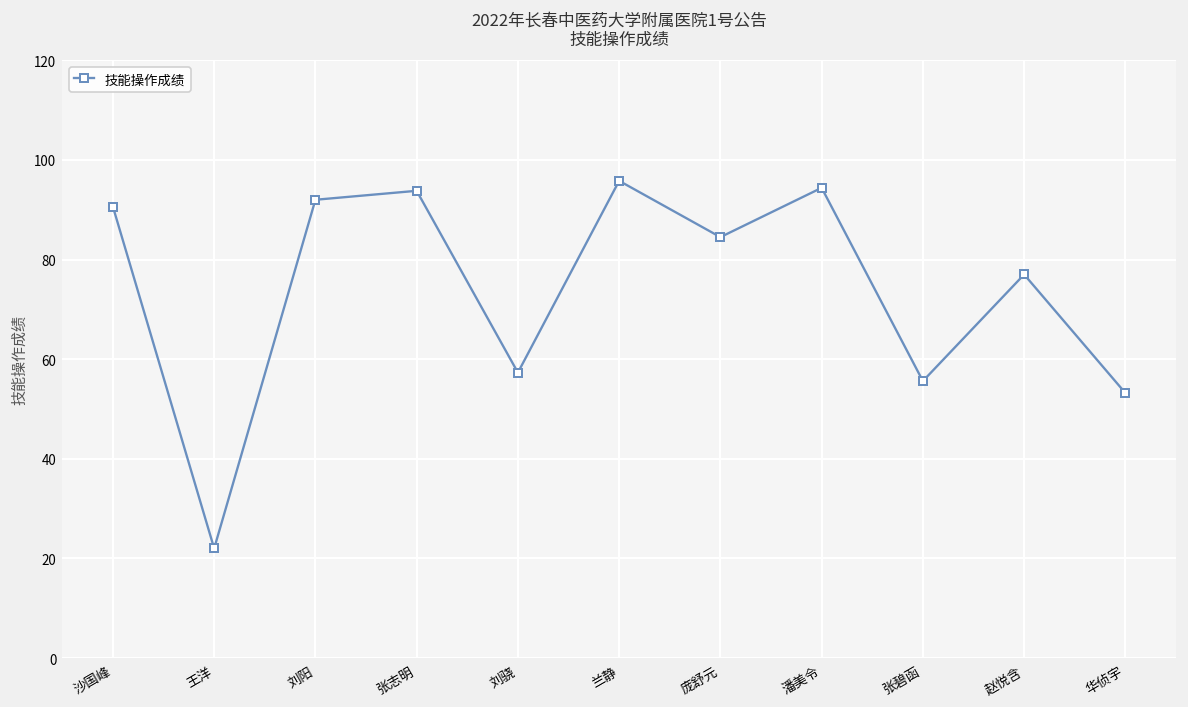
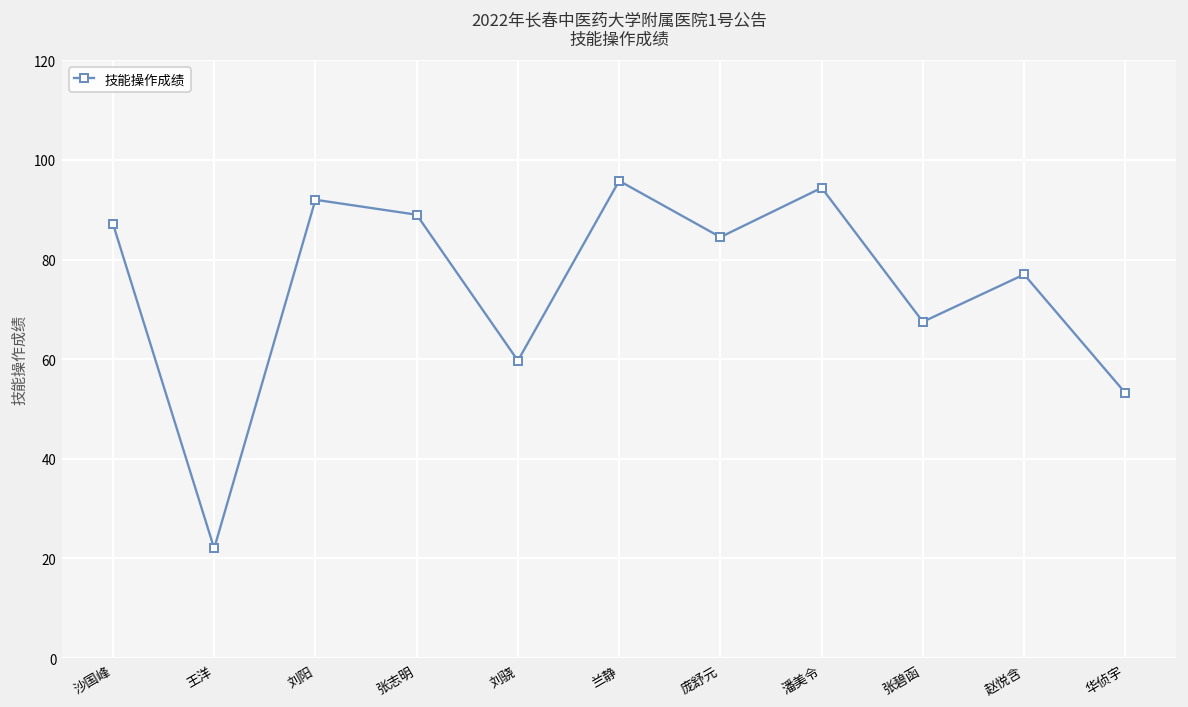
  {
-   "沙国峰": 91,
+   "沙国峰": 87,
    "王洋": 22,
    "刘阳": 92,
-   "张志明": 94,
-   "刘骁": 57,
+   "张志明": 89,
+   "刘骁": 60,
    "兰静": 96,
    "庞舒元": 85,
    "潘美令": 94,
-   "张碧函": 56,
+   "张碧函": 68,
    "赵悦含": 77,
    "华侦宇": 53
  }
